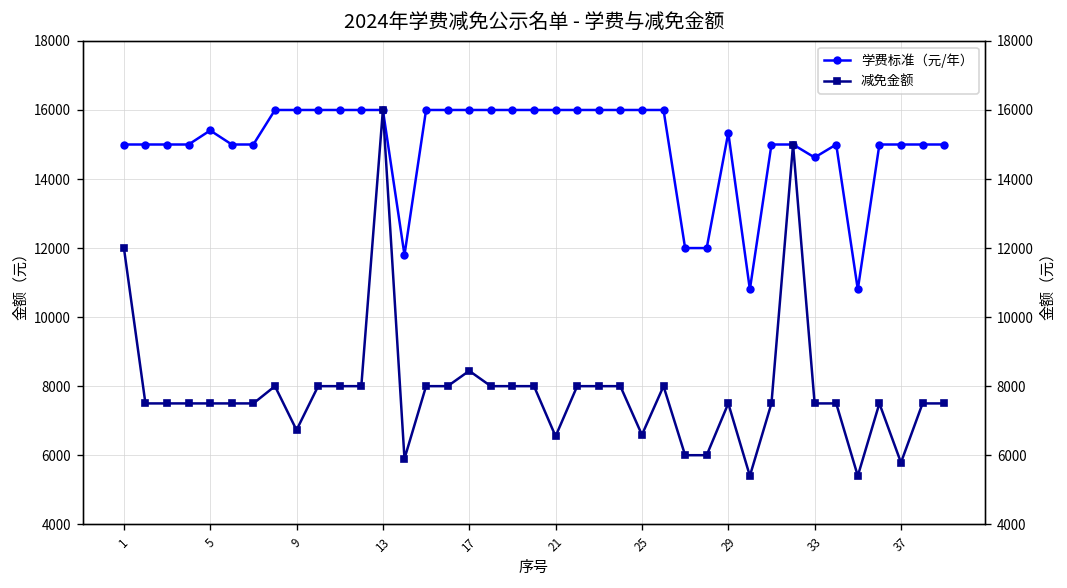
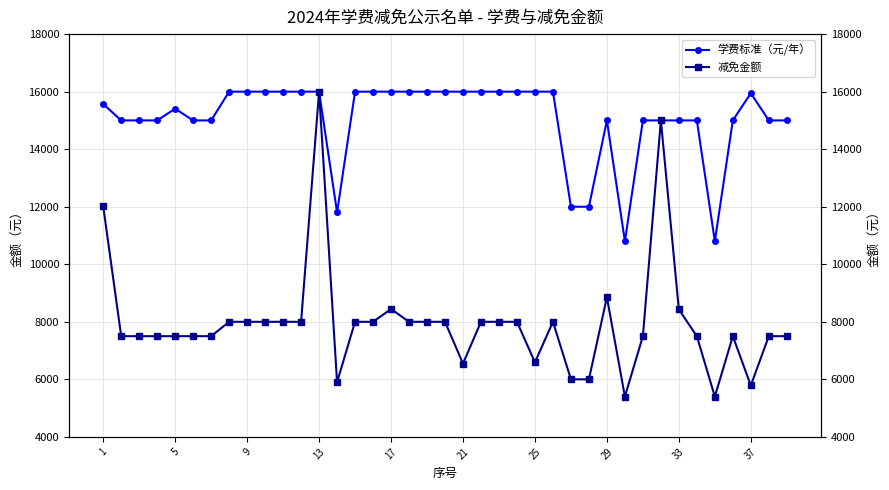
  {
    "学费标准（元/年）": {
-     "1": 15000,
+     "1": 15600,
      "5": 15400,
      "9": 16000,
      "17": 16000,
      "21": 16000,
      "25": 16000,
-     "29": 15300,
-     "33": 14600,
-     "37": 15000
+     "29": 15000,
+     "33": 15000,
+     "37": 15900
    },
    "减免金额": {
      "1": 12000,
      "5": 7500,
-     "9": 6700,
+     "9": 8000,
      "17": 8400,
      "21": 6500,
      "25": 6600,
-     "29": 7500,
-     "33": 7500,
+     "29": 8900,
+     "33": 8400,
      "37": 5800
    }
  }
